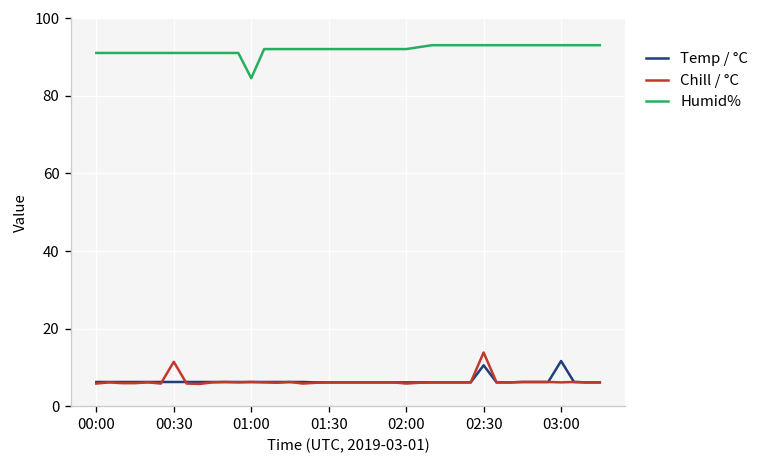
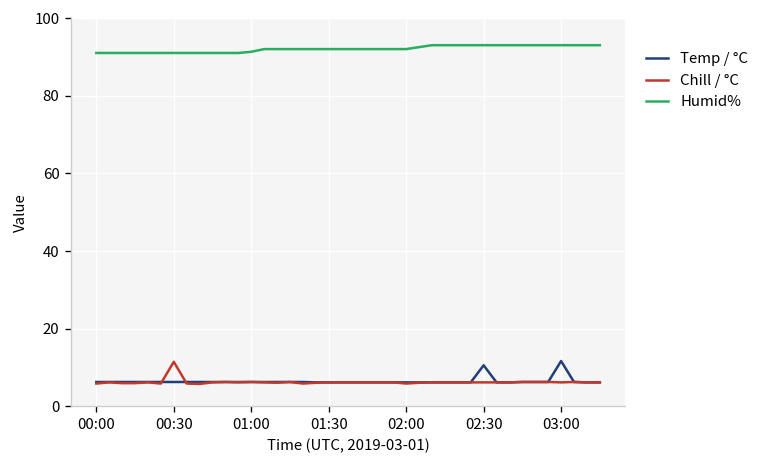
  {
    "Temp / °C": {
      "00:30": 6,
      "02:30": 11,
      "03:00": 12
    },
    "Chill / °C": {
      "00:30": 12,
-     "02:30": 14,
+     "02:30": 6,
      "03:00": 6
    },
    "Humid%": {
      "00:00": 91,
      "00:30": 91,
-     "01:00": 85,
+     "01:00": 91,
      "01:30": 92,
      "02:00": 92,
      "02:30": 93,
      "03:00": 93
    }
  }
